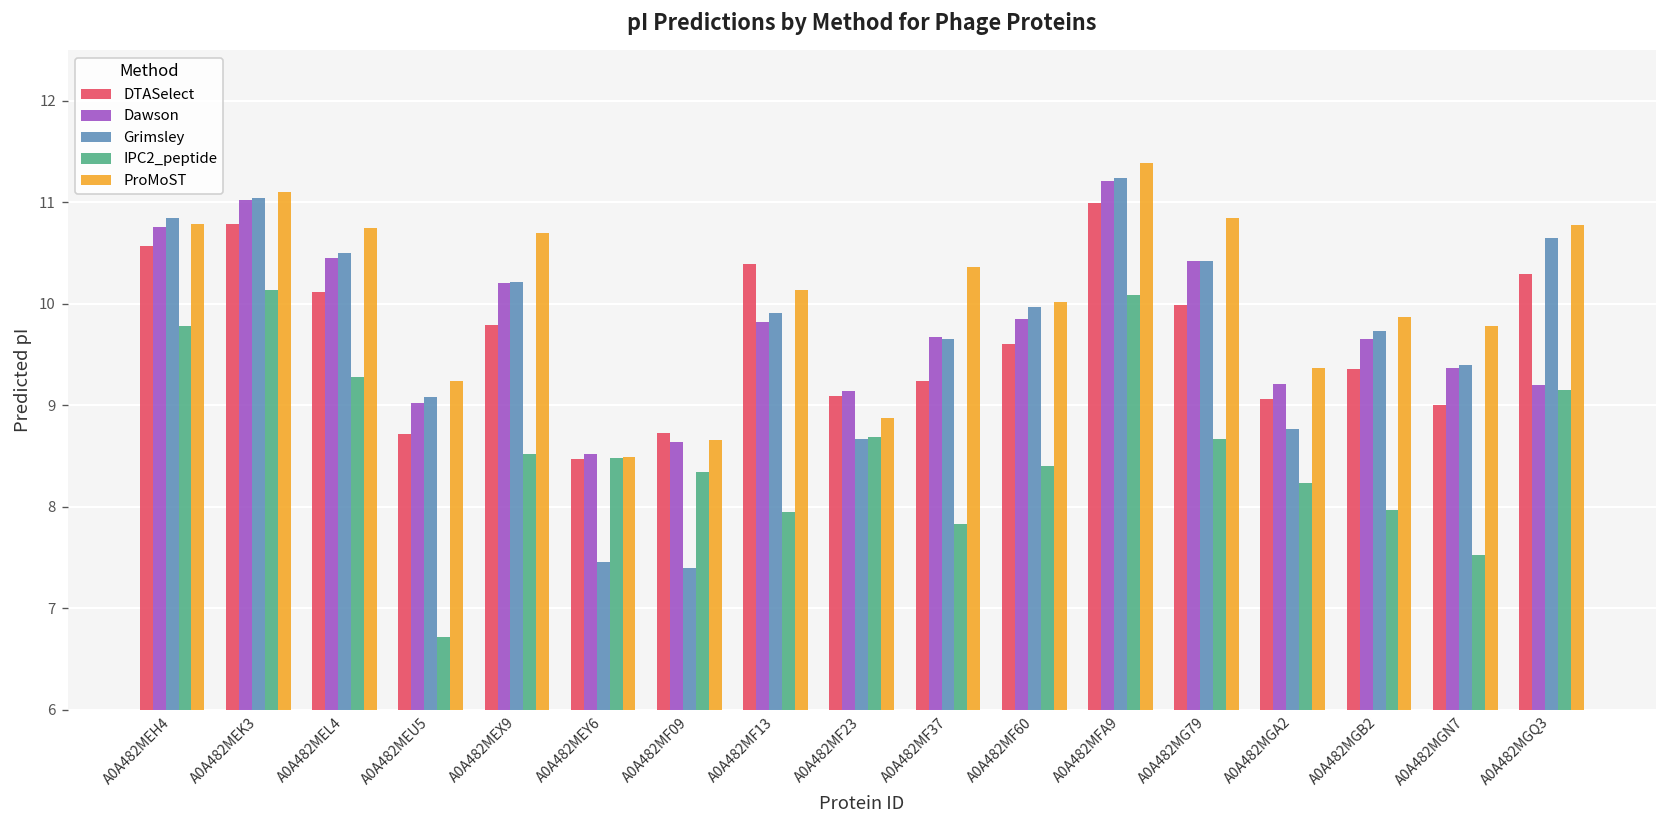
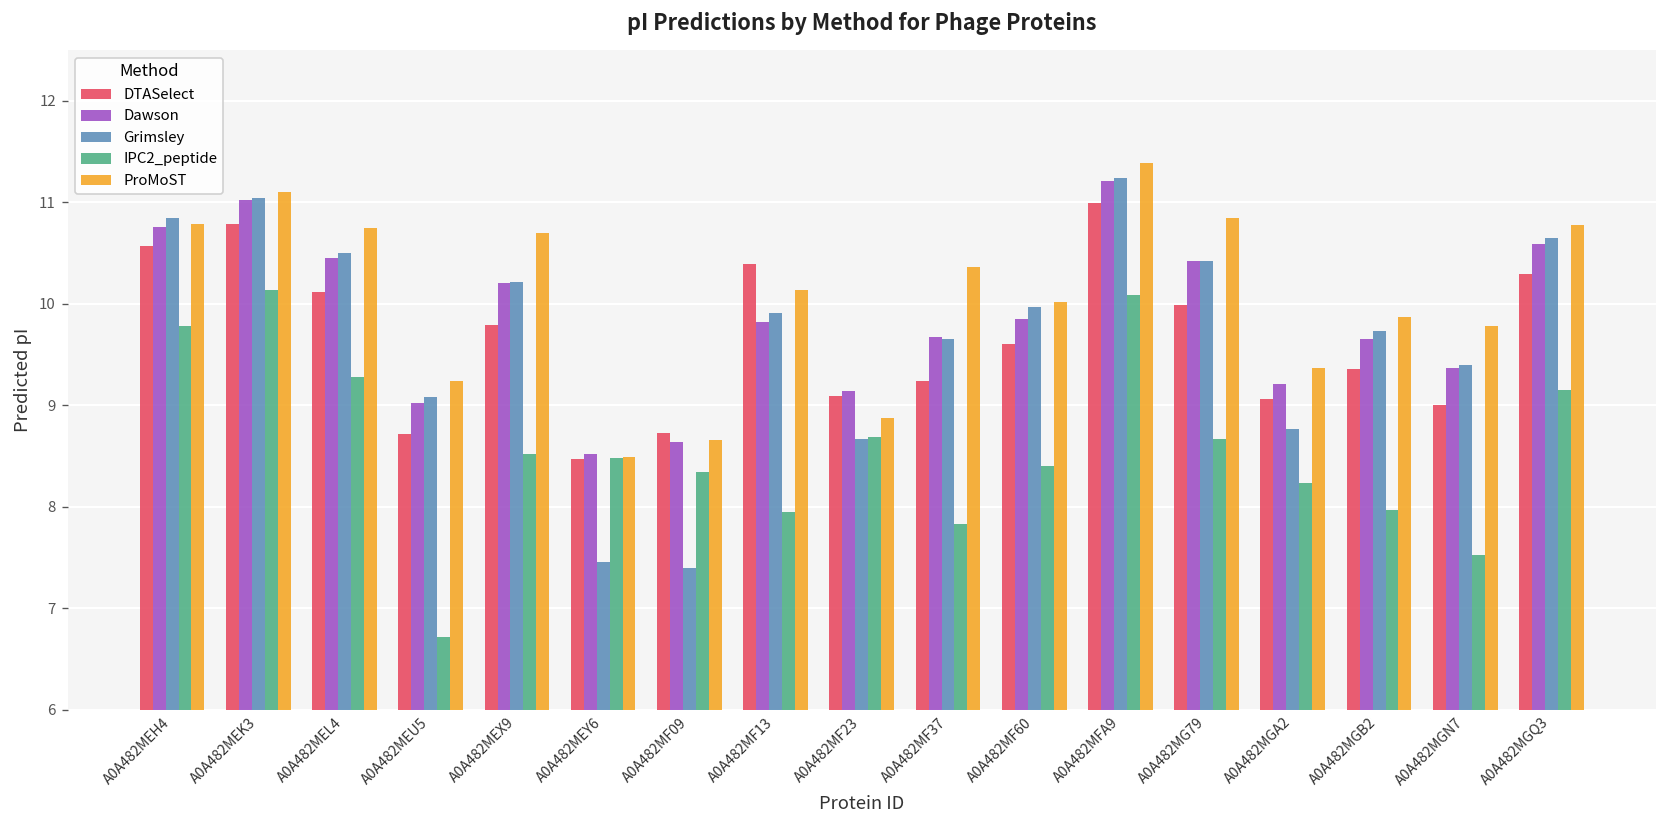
  {
    "DTASelect": {
      "A0A482MEH4": 10.6,
      "A0A482MEK3": 10.8,
      "A0A482MEL4": 10.1,
      "A0A482MEU5": 8.7,
      "A0A482MEX9": 9.8,
      "A0A482MEY6": 8.5,
      "A0A482MF09": 8.7,
      "A0A482MF13": 10.4,
      "A0A482MF23": 9.1,
      "A0A482MF37": 9.2,
      "A0A482MF60": 9.6,
      "A0A482MFA9": 11.0,
      "A0A482MG79": 10.0,
      "A0A482MGA2": 9.1,
      "A0A482MGB2": 9.4,
      "A0A482MGN7": 9.0,
      "A0A482MGQ3": 10.3
    },
    "Dawson": {
      "A0A482MEH4": 10.8,
      "A0A482MEK3": 11.0,
      "A0A482MEL4": 10.5,
      "A0A482MEU5": 9.0,
      "A0A482MEX9": 10.2,
      "A0A482MEY6": 8.5,
      "A0A482MF09": 8.6,
      "A0A482MF13": 9.8,
      "A0A482MF23": 9.1,
      "A0A482MF37": 9.7,
      "A0A482MF60": 9.9,
      "A0A482MFA9": 11.2,
      "A0A482MG79": 10.4,
      "A0A482MGA2": 9.2,
      "A0A482MGB2": 9.6,
      "A0A482MGN7": 9.4,
-     "A0A482MGQ3": 9.2
+     "A0A482MGQ3": 10.6
    },
    "Grimsley": {
      "A0A482MEH4": 10.8,
      "A0A482MEK3": 11.0,
      "A0A482MEL4": 10.5,
      "A0A482MEU5": 9.1,
      "A0A482MEX9": 10.2,
      "A0A482MEY6": 7.5,
      "A0A482MF09": 7.4,
      "A0A482MF13": 9.9,
      "A0A482MF23": 8.7,
      "A0A482MF37": 9.6,
      "A0A482MF60": 10.0,
      "A0A482MFA9": 11.2,
      "A0A482MG79": 10.4,
      "A0A482MGA2": 8.8,
      "A0A482MGB2": 9.7,
      "A0A482MGN7": 9.4,
      "A0A482MGQ3": 10.6
    },
    "IPC2_peptide": {
      "A0A482MEH4": 9.8,
      "A0A482MEK3": 10.1,
      "A0A482MEL4": 9.3,
      "A0A482MEU5": 6.7,
      "A0A482MEX9": 8.5,
      "A0A482MEY6": 8.5,
      "A0A482MF09": 8.3,
      "A0A482MF13": 8.0,
      "A0A482MF23": 8.7,
      "A0A482MF37": 7.8,
      "A0A482MF60": 8.4,
      "A0A482MFA9": 10.1,
      "A0A482MG79": 8.7,
      "A0A482MGA2": 8.2,
      "A0A482MGB2": 8.0,
      "A0A482MGN7": 7.5,
      "A0A482MGQ3": 9.2
    },
    "ProMoST": {
      "A0A482MEH4": 10.8,
      "A0A482MEK3": 11.1,
      "A0A482MEL4": 10.7,
      "A0A482MEU5": 9.2,
      "A0A482MEX9": 10.7,
      "A0A482MEY6": 8.5,
      "A0A482MF09": 8.7,
      "A0A482MF13": 10.1,
      "A0A482MF23": 8.9,
      "A0A482MF37": 10.4,
      "A0A482MF60": 10.0,
      "A0A482MFA9": 11.4,
      "A0A482MG79": 10.8,
      "A0A482MGA2": 9.4,
      "A0A482MGB2": 9.9,
      "A0A482MGN7": 9.8,
      "A0A482MGQ3": 10.8
    }
  }
